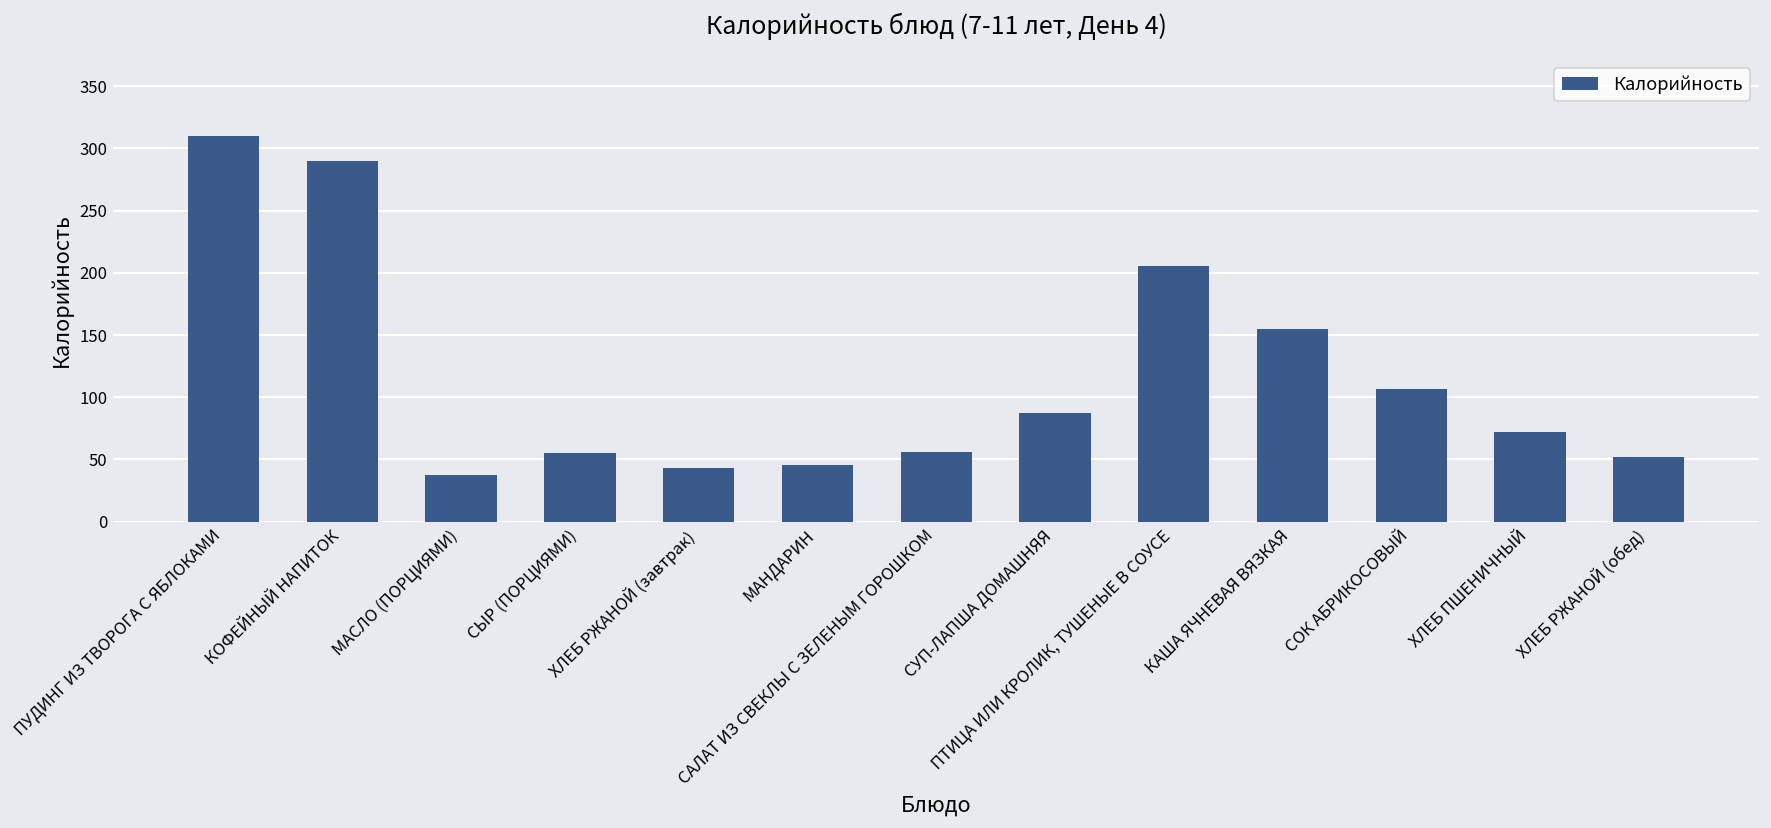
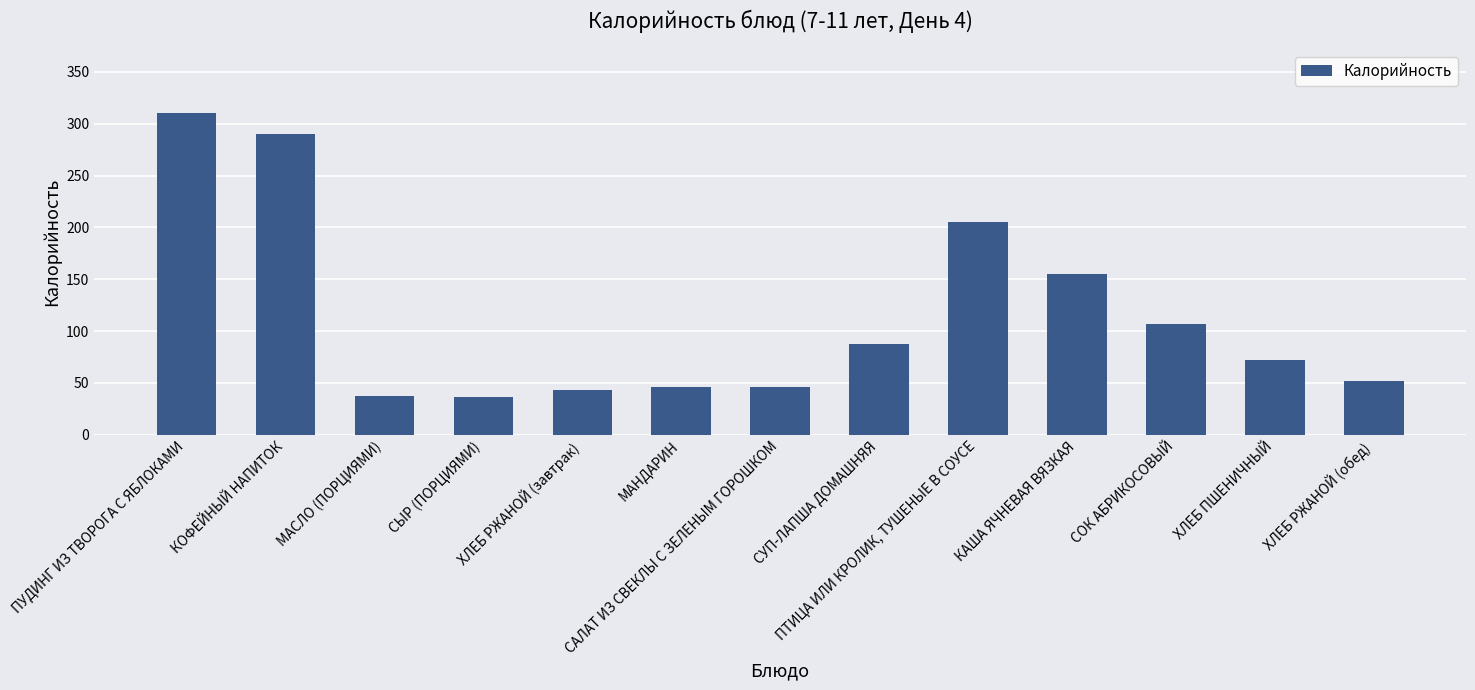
  {
    "ПУДИНГ ИЗ ТВОРОГА С ЯБЛОКАМИ": 310,
    "КОФЕЙНЫЙ НАПИТОК": 290,
    "МАСЛО (ПОРЦИЯМИ)": 37,
-   "СЫР (ПОРЦИЯМИ)": 55,
+   "СЫР (ПОРЦИЯМИ)": 36,
    "ХЛЕБ РЖАНОЙ (завтрак)": 44,
    "МАНДАРИН": 46,
-   "САЛАТ ИЗ СВЕКЛЫ С ЗЕЛЕНЫМ ГОРОШКОМ": 56,
+   "САЛАТ ИЗ СВЕКЛЫ С ЗЕЛЕНЫМ ГОРОШКОМ": 46,
    "СУП-ЛАПША ДОМАШНЯЯ": 87,
    "ПТИЦА ИЛИ КРОЛИК, ТУШЕНЫЕ В СОУСЕ": 205,
    "КАША ЯЧНЕВАЯ ВЯЗКАЯ": 155,
    "СОК АБРИКОСОВЫЙ": 107,
    "ХЛЕБ ПШЕНИЧНЫЙ": 72,
    "ХЛЕБ РЖАНОЙ (обед)": 52
  }
